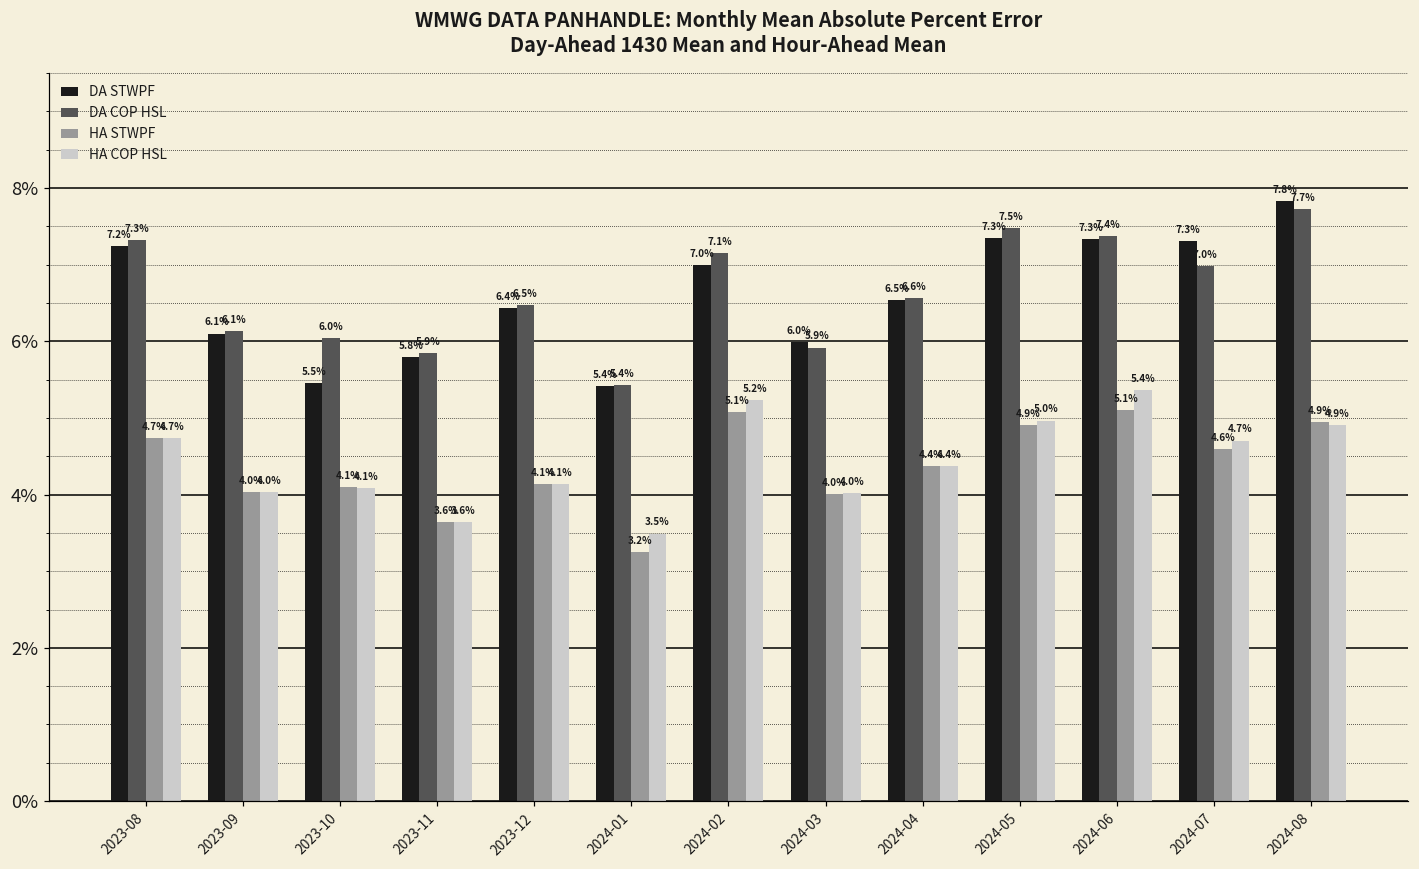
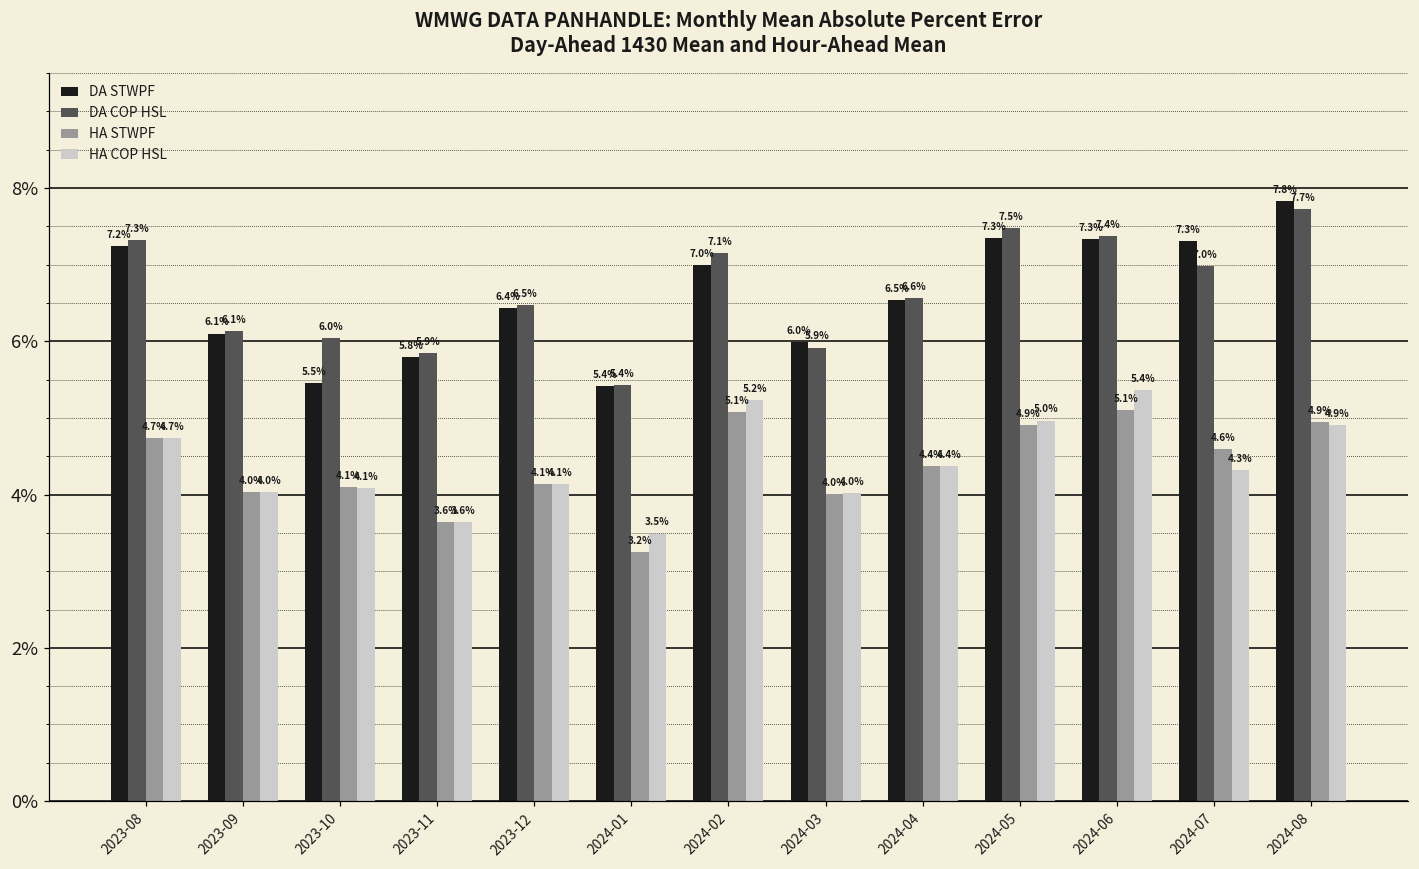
  {
    "DA STWPF": {
      "2023-08": "7.2%",
      "2023-10": "5.5%",
      "2024-02": "7.0%",
      "2024-03": "6.0%",
      "2024-05": "7.3%",
      "2024-07": "7.3%",
      "2024-08": "7.8%"
    },
    "DA COP HSL": {
      "2023-08": "7.3%",
      "2023-10": "6.0%",
      "2024-02": "7.1%",
      "2024-03": "5.9%",
      "2024-05": "7.5%",
      "2024-07": "7.0%",
      "2024-08": "7.7%"
    },
    "HA STWPF": {
      "2024-01": "3.2%",
      "2024-02": "5.1%",
      "2024-06": "5.1%",
      "2024-07": "4.6%"
    },
    "HA COP HSL": {
      "2024-01": "3.5%",
      "2024-02": "5.2%",
      "2024-06": "5.4%",
-     "2024-07": "4.7%"
+     "2024-07": "4.3%"
    }
  }
